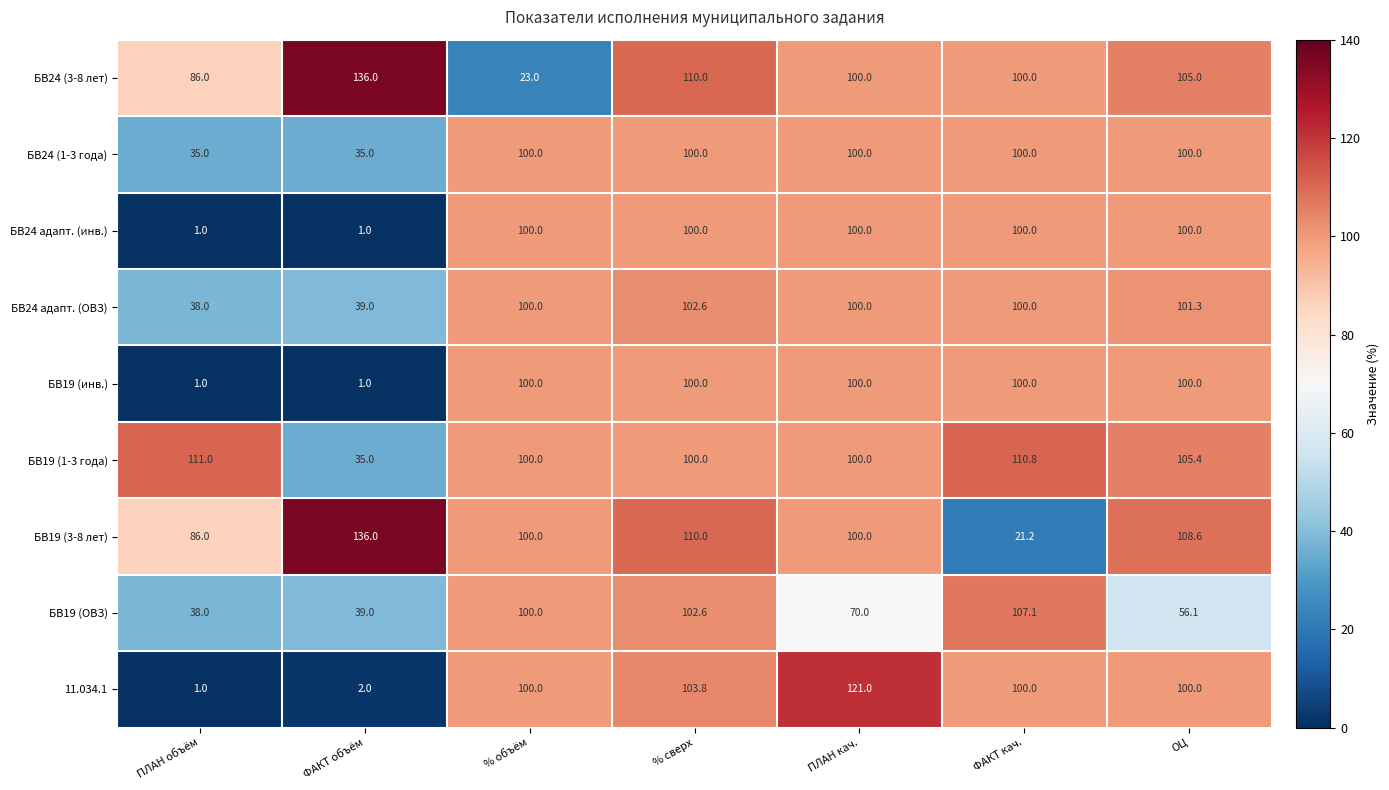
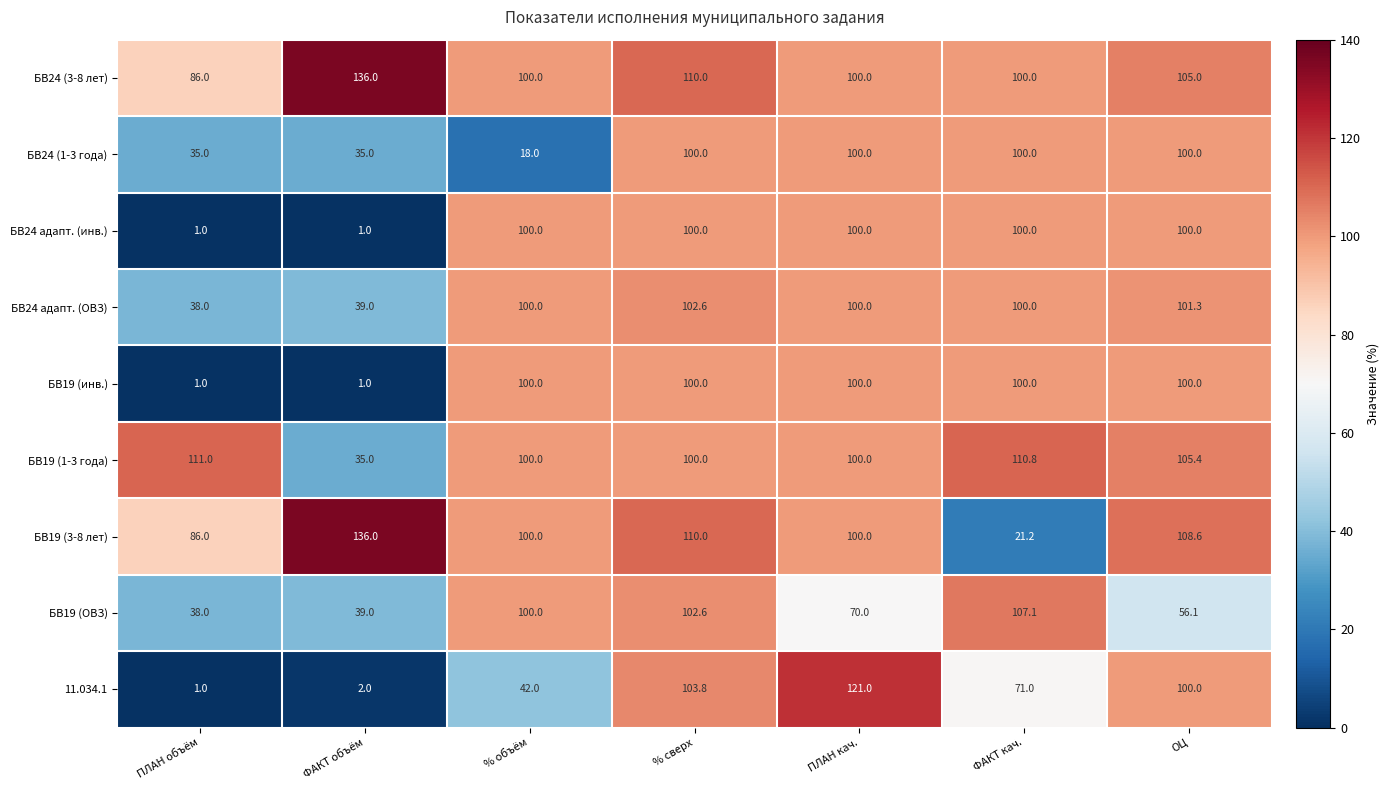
  {
    "БВ24 (3-8 лет)": {
      "ПЛАН объём": 86.0,
      "ФАКТ объём": 136.0,
-     "% объём": 23.0,
+     "% объём": 100.0,
      "% сверх": 110.0,
      "ПЛАН кач.": 100.0,
      "ФАКТ кач.": 100.0,
      "ОЦ": 105.0
    },
    "БВ24 (1-3 года)": {
      "ПЛАН объём": 35.0,
      "ФАКТ объём": 35.0,
-     "% объём": 100.0,
+     "% объём": 18.0,
      "% сверх": 100.0,
      "ПЛАН кач.": 100.0,
      "ФАКТ кач.": 100.0,
      "ОЦ": 100.0
    },
    "БВ24 адапт. (инв.)": {
      "ПЛАН объём": 1.0,
      "ФАКТ объём": 1.0,
      "% объём": 100.0,
      "% сверх": 100.0,
      "ПЛАН кач.": 100.0,
      "ФАКТ кач.": 100.0,
      "ОЦ": 100.0
    },
    "БВ24 адапт. (ОВЗ)": {
      "ПЛАН объём": 38.0,
      "ФАКТ объём": 39.0,
      "% объём": 100.0,
      "% сверх": 102.6,
      "ПЛАН кач.": 100.0,
      "ФАКТ кач.": 100.0,
      "ОЦ": 101.3
    },
    "БВ19 (инв.)": {
      "ПЛАН объём": 1.0,
      "ФАКТ объём": 1.0,
      "% объём": 100.0,
      "% сверх": 100.0,
      "ПЛАН кач.": 100.0,
      "ФАКТ кач.": 100.0,
      "ОЦ": 100.0
    },
    "БВ19 (1-3 года)": {
      "ПЛАН объём": 111.0,
      "ФАКТ объём": 35.0,
      "% объём": 100.0,
      "% сверх": 100.0,
      "ПЛАН кач.": 100.0,
      "ФАКТ кач.": 110.8,
      "ОЦ": 105.4
    },
    "БВ19 (3-8 лет)": {
      "ПЛАН объём": 86.0,
      "ФАКТ объём": 136.0,
      "% объём": 100.0,
      "% сверх": 110.0,
      "ПЛАН кач.": 100.0,
      "ФАКТ кач.": 21.2,
      "ОЦ": 108.6
    },
    "БВ19 (ОВЗ)": {
      "ПЛАН объём": 38.0,
      "ФАКТ объём": 39.0,
      "% объём": 100.0,
      "% сверх": 102.6,
      "ПЛАН кач.": 70.0,
      "ФАКТ кач.": 107.1,
      "ОЦ": 56.1
    },
    "11.034.1": {
      "ПЛАН объём": 1.0,
      "ФАКТ объём": 2.0,
-     "% объём": 100.0,
+     "% объём": 42.0,
      "% сверх": 103.8,
      "ПЛАН кач.": 121.0,
-     "ФАКТ кач.": 100.0,
+     "ФАКТ кач.": 71.0,
      "ОЦ": 100.0
    }
  }
